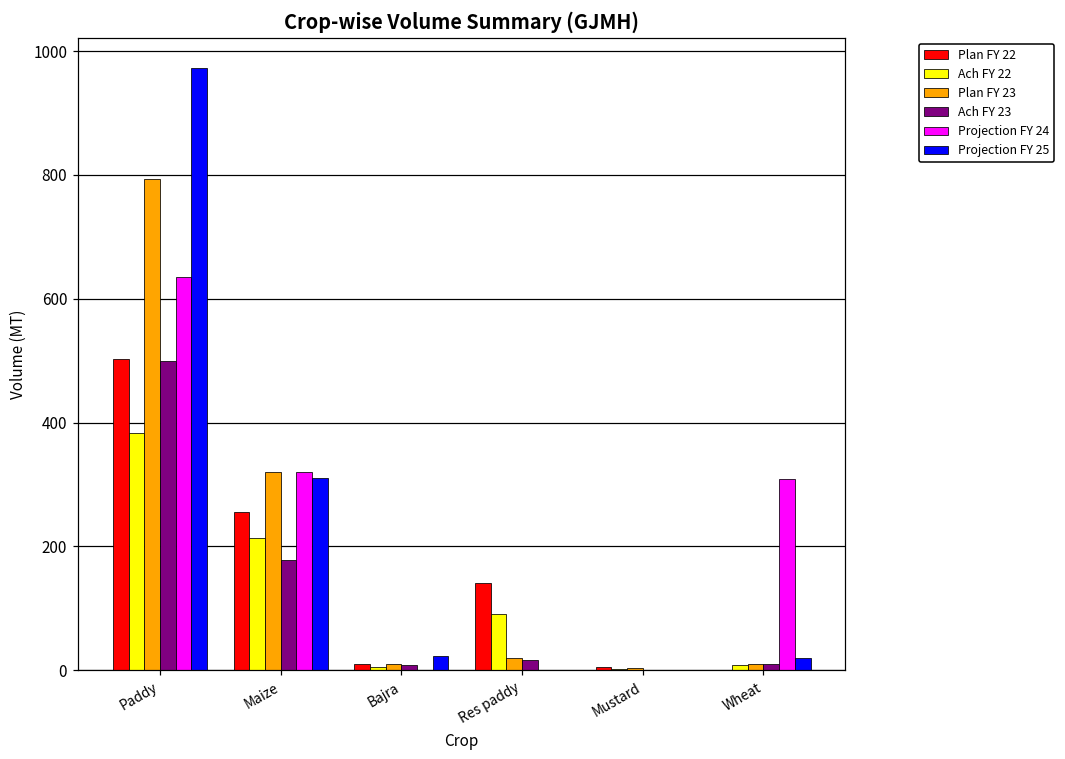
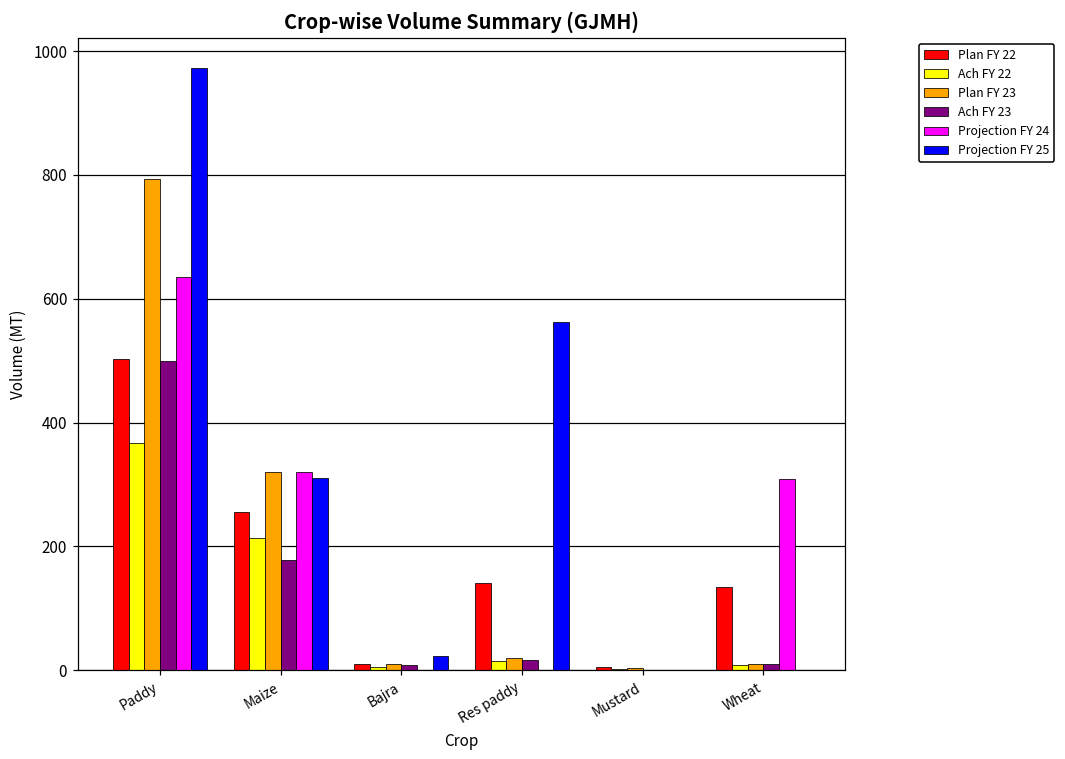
  {
    "Plan FY 22": {
      "Paddy": 500,
      "Maize": 260,
      "Bajra": 10,
      "Res paddy": 140,
      "Mustard": 10,
-     "Wheat": 0
+     "Wheat": 130
    },
    "Ach FY 22": {
-     "Paddy": 380,
+     "Paddy": 370,
      "Maize": 210,
      "Bajra": 10,
-     "Res paddy": 90,
+     "Res paddy": 20,
      "Wheat": 10
    },
    "Plan FY 23": {
      "Paddy": 790,
      "Maize": 320,
      "Bajra": 10,
      "Res paddy": 20,
      "Wheat": 10
    },
    "Ach FY 23": {
      "Paddy": 500,
      "Maize": 180,
      "Bajra": 10,
      "Res paddy": 20,
      "Wheat": 10
    },
    "Projection FY 24": {
      "Paddy": 640,
      "Maize": 320,
      "Bajra": 0,
      "Res paddy": 0,
      "Mustard": 0,
      "Wheat": 310
    },
    "Projection FY 25": {
      "Paddy": 970,
      "Maize": 310,
      "Bajra": 20,
-     "Res paddy": 0,
+     "Res paddy": 560,
      "Mustard": 0,
-     "Wheat": 20
+     "Wheat": 0
    }
  }
